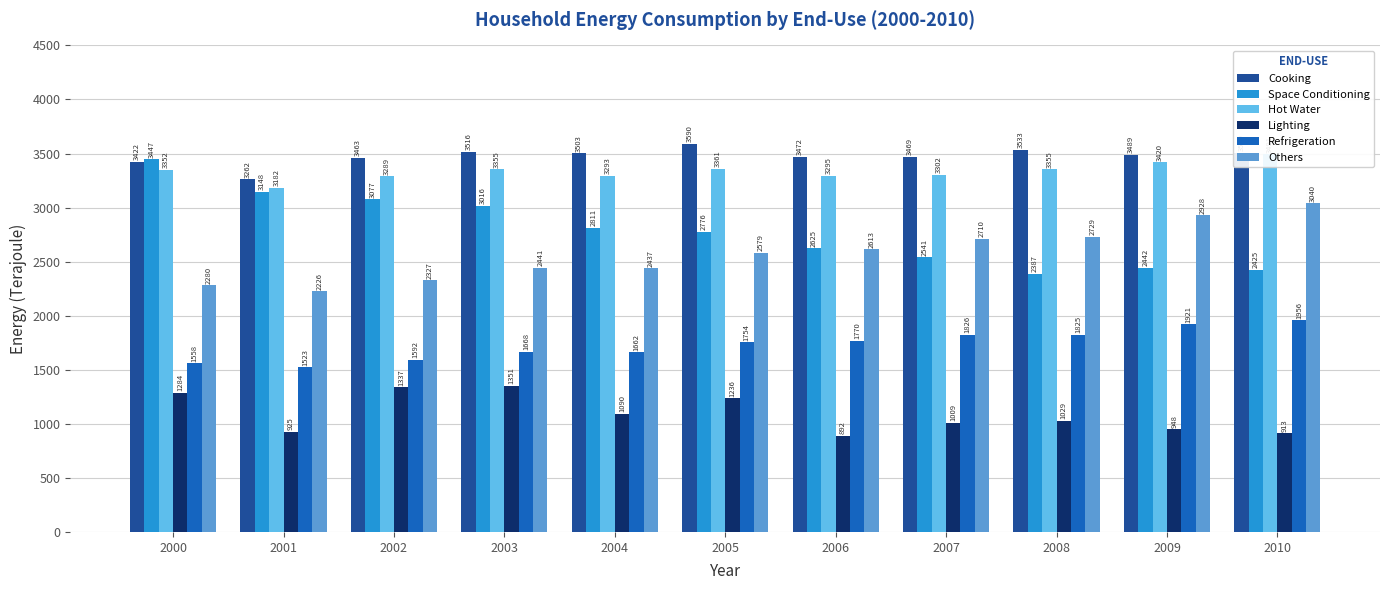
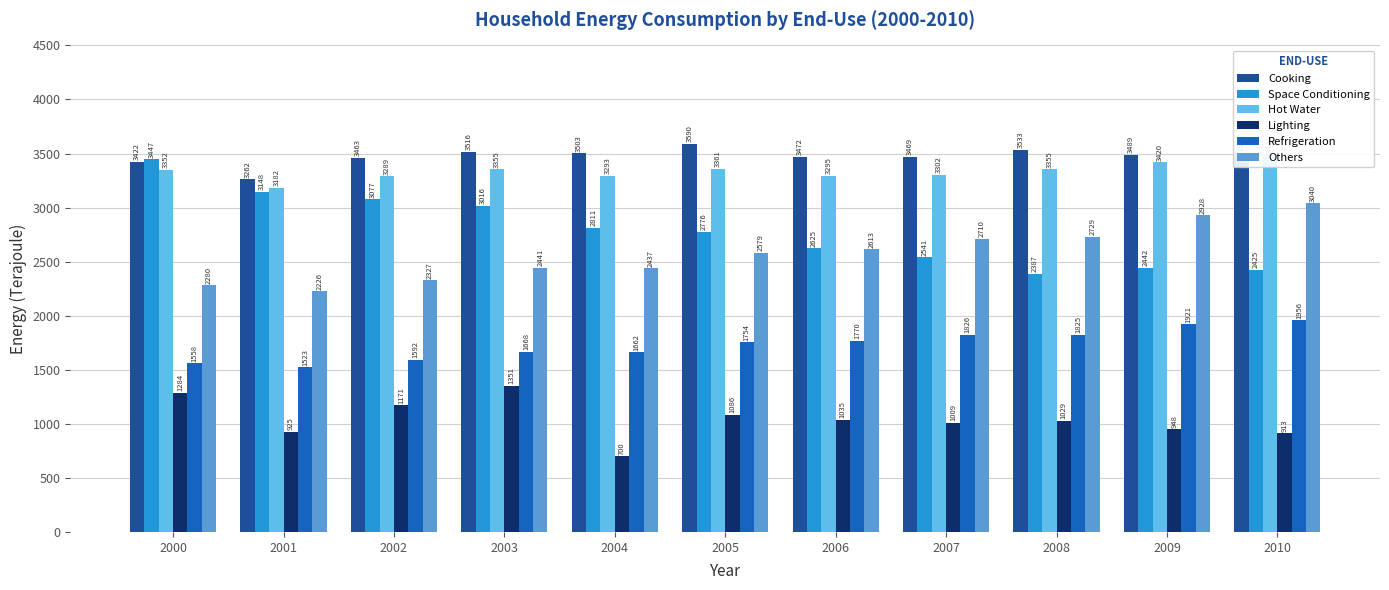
  {
    "Lighting": {
      "2000": 1284,
      "2001": 925,
-     "2002": 1337,
+     "2002": 1171,
      "2003": 1351,
-     "2004": 1090,
-     "2005": 1236,
-     "2006": 892,
+     "2004": 700,
+     "2005": 1086,
+     "2006": 1035,
      "2007": 1009,
      "2008": 1029,
      "2009": 948,
      "2010": 913
    }
  }
